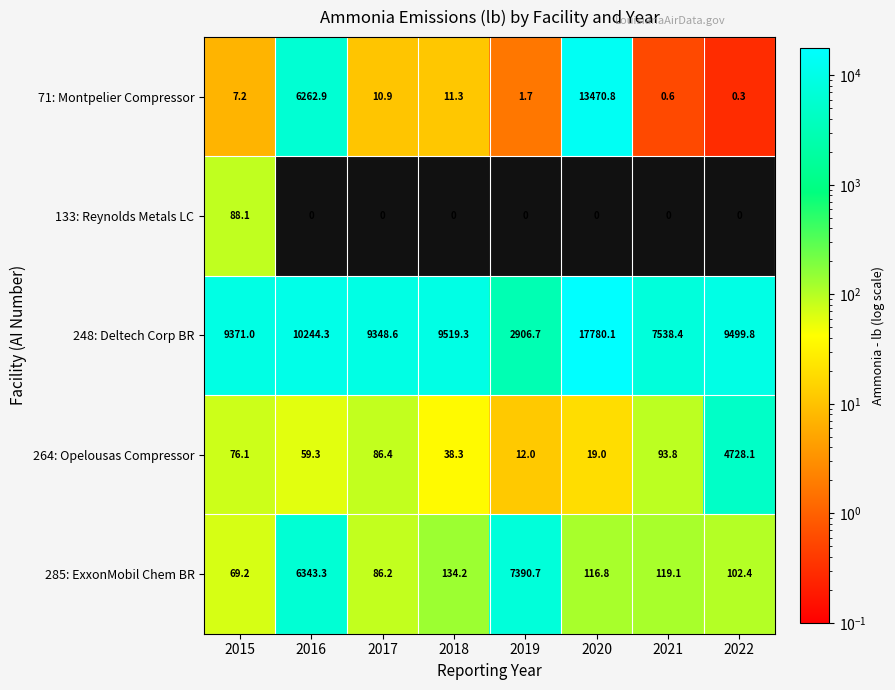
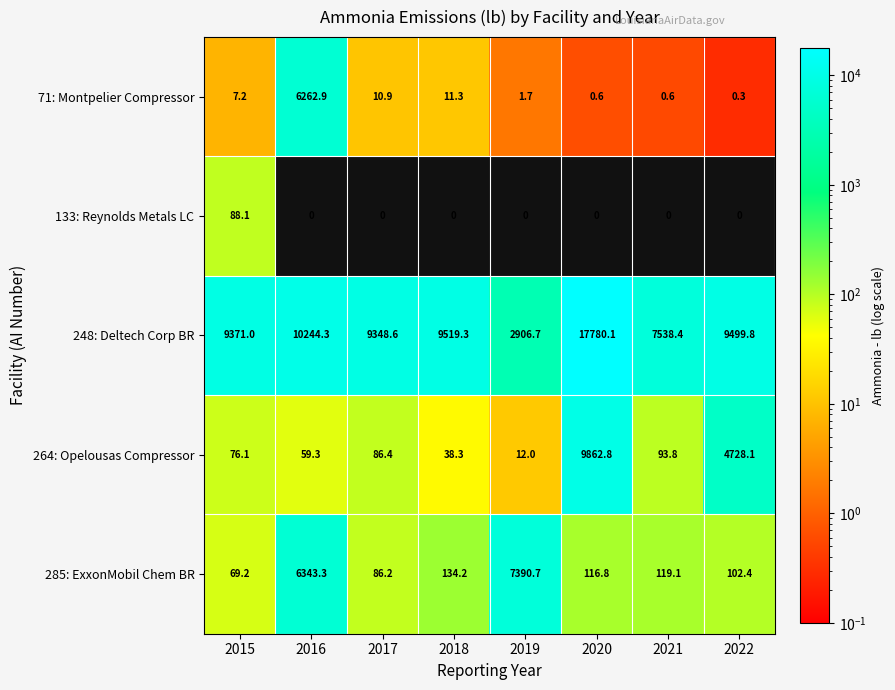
  {
    "71: Montpelier Compressor": {
      "2015": 7.2,
      "2016": 6262.9,
      "2017": 10.9,
      "2018": 11.3,
      "2019": 1.7,
-     "2020": 13470.8,
+     "2020": 0.6,
      "2021": 0.6,
      "2022": 0.3
    },
    "133: Reynolds Metals LC": {
      "2015": 88.1
    },
    "248: Deltech Corp BR": {
      "2015": 9371.0,
      "2016": 10244.3,
      "2017": 9348.6,
      "2018": 9519.3,
      "2019": 2906.7,
      "2020": 17780.1,
      "2021": 7538.4,
      "2022": 9499.8
    },
    "264: Opelousas Compressor": {
      "2015": 76.1,
      "2016": 59.3,
      "2017": 86.4,
      "2018": 38.3,
      "2019": 12.0,
-     "2020": 19.0,
+     "2020": 9862.8,
      "2021": 93.8,
      "2022": 4728.1
    },
    "285: ExxonMobil Chem BR": {
      "2015": 69.2,
      "2016": 6343.3,
      "2017": 86.2,
      "2018": 134.2,
      "2019": 7390.7,
      "2020": 116.8,
      "2021": 119.1,
      "2022": 102.4
    }
  }
